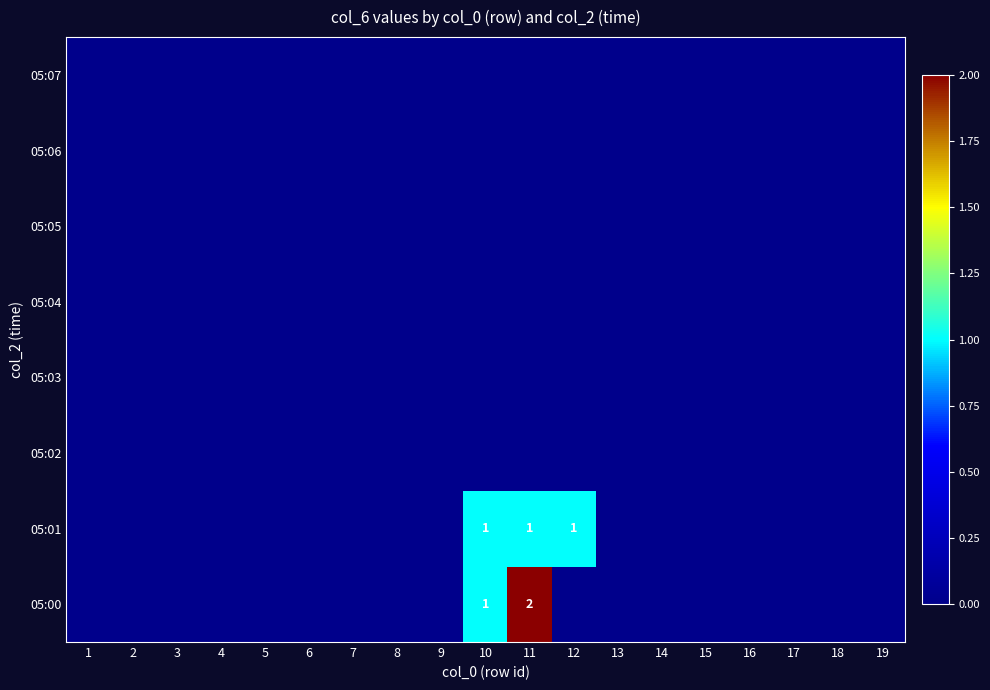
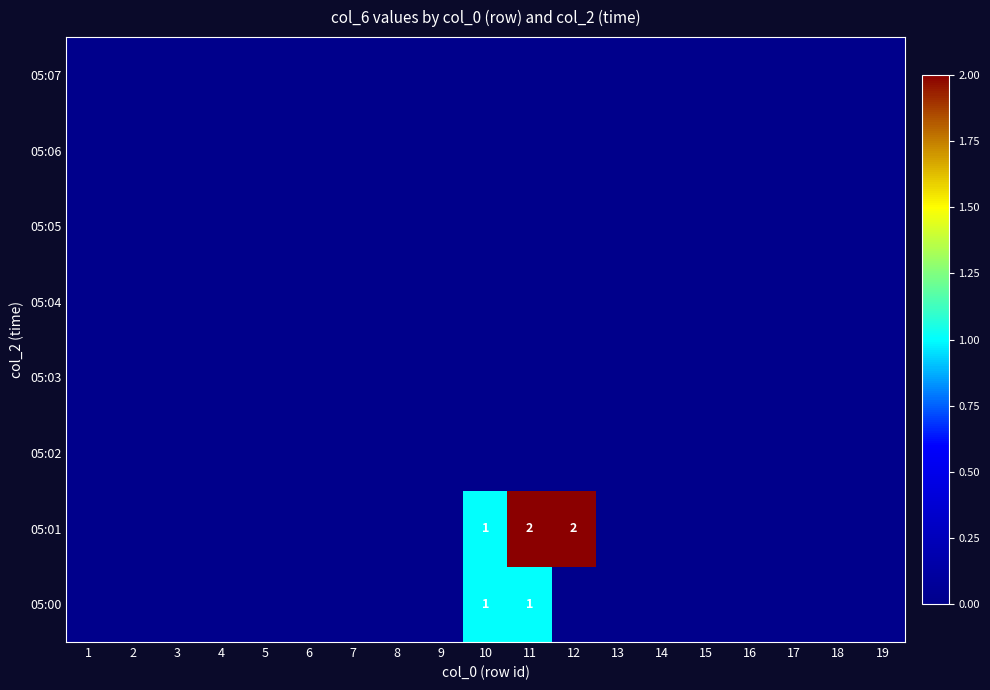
  {
    "05:01": {
      "10": 1,
-     "11": 1,
-     "12": 1
+     "11": 2,
+     "12": 2
    },
    "05:00": {
      "10": 1,
-     "11": 2
+     "11": 1
    }
  }
